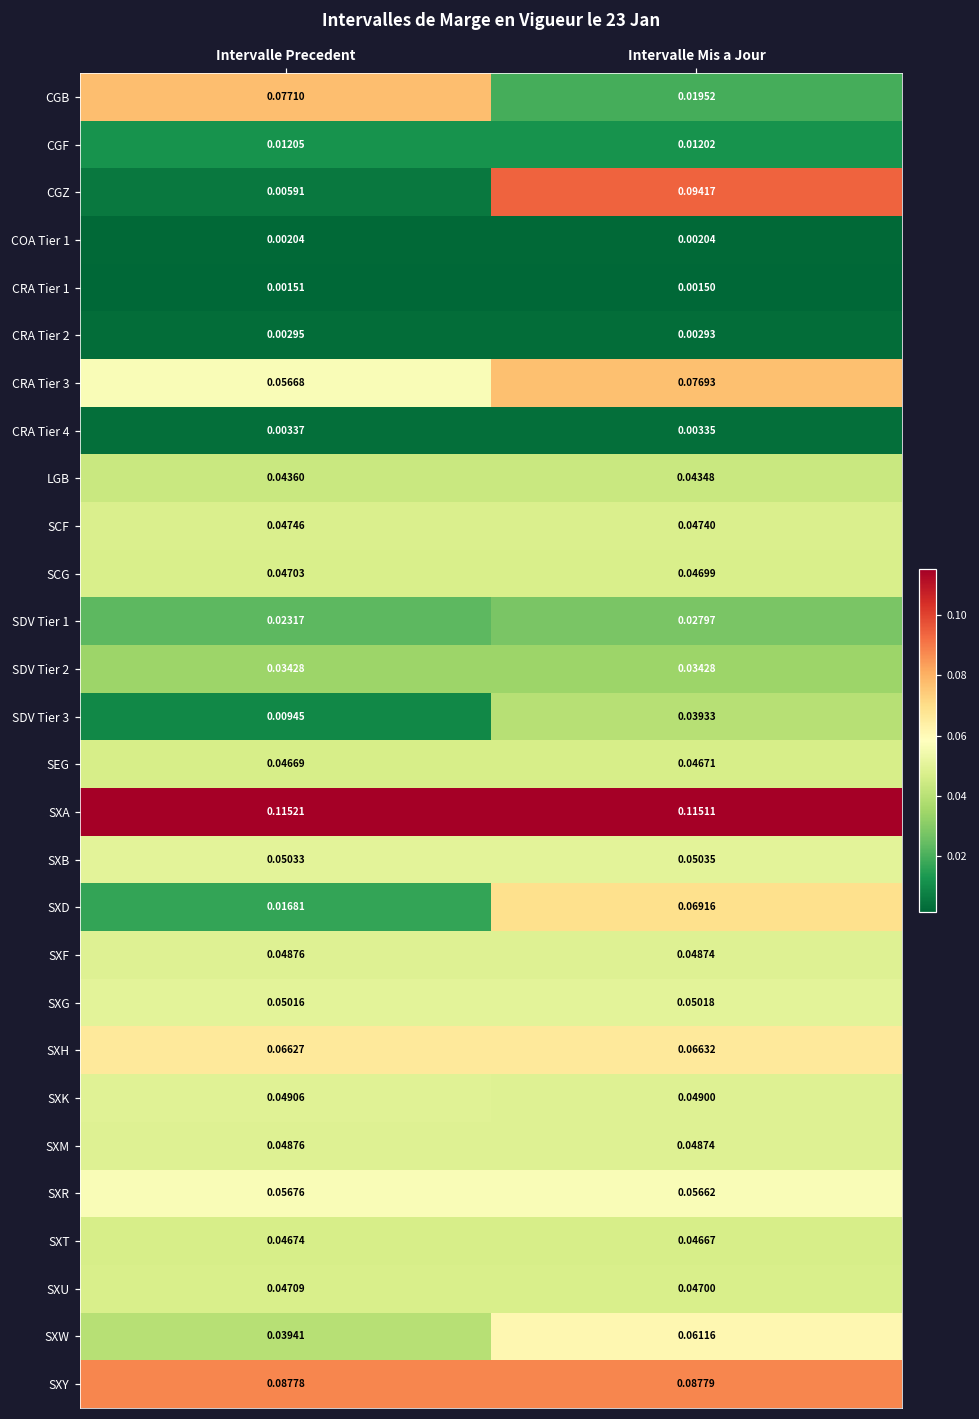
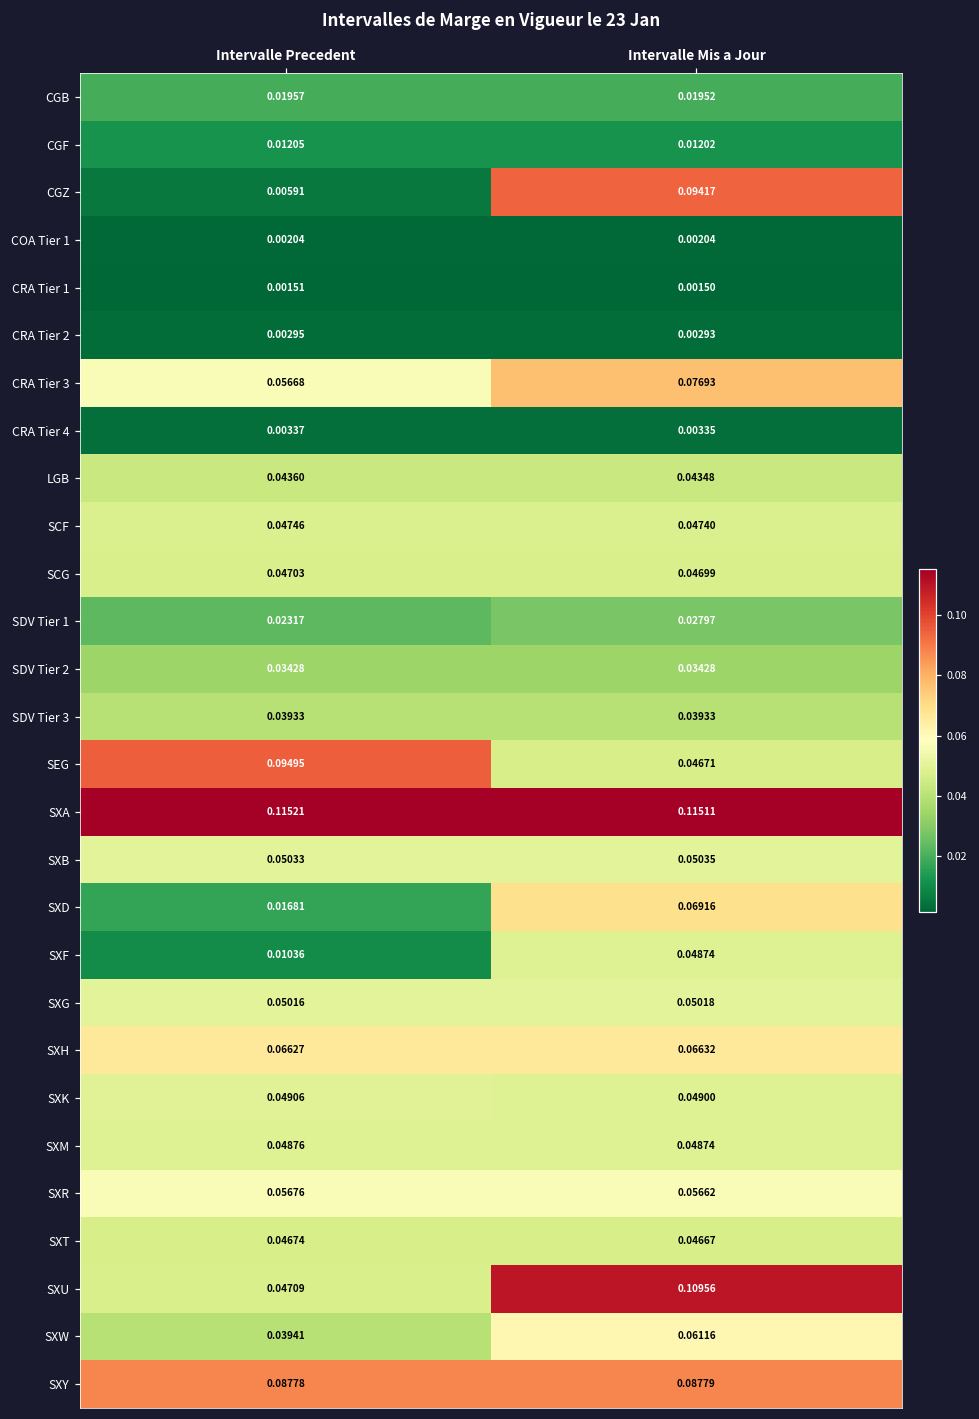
  {
    "CGB": {
-     "Intervalle Precedent": 0.07710,
+     "Intervalle Precedent": 0.01957,
      "Intervalle Mis a Jour": 0.01952
    },
    "CGF": {
      "Intervalle Precedent": 0.01205,
      "Intervalle Mis a Jour": 0.01202
    },
    "CGZ": {
      "Intervalle Precedent": 0.00591,
      "Intervalle Mis a Jour": 0.09417
    },
    "COA Tier 1": {
      "Intervalle Precedent": 0.00204,
      "Intervalle Mis a Jour": 0.00204
    },
    "CRA Tier 1": {
      "Intervalle Precedent": 0.00151,
      "Intervalle Mis a Jour": 0.00150
    },
    "CRA Tier 2": {
      "Intervalle Precedent": 0.00295,
      "Intervalle Mis a Jour": 0.00293
    },
    "CRA Tier 3": {
      "Intervalle Precedent": 0.05668,
      "Intervalle Mis a Jour": 0.07693
    },
    "CRA Tier 4": {
      "Intervalle Precedent": 0.00337,
      "Intervalle Mis a Jour": 0.00335
    },
    "LGB": {
      "Intervalle Precedent": 0.04360,
      "Intervalle Mis a Jour": 0.04348
    },
    "SCF": {
      "Intervalle Precedent": 0.04746,
      "Intervalle Mis a Jour": 0.04740
    },
    "SCG": {
      "Intervalle Precedent": 0.04703,
      "Intervalle Mis a Jour": 0.04699
    },
    "SDV Tier 1": {
      "Intervalle Precedent": 0.02317,
      "Intervalle Mis a Jour": 0.02797
    },
    "SDV Tier 2": {
      "Intervalle Precedent": 0.03428,
      "Intervalle Mis a Jour": 0.03428
    },
    "SDV Tier 3": {
-     "Intervalle Precedent": 0.00945,
+     "Intervalle Precedent": 0.03933,
      "Intervalle Mis a Jour": 0.03933
    },
    "SEG": {
-     "Intervalle Precedent": 0.04669,
+     "Intervalle Precedent": 0.09495,
      "Intervalle Mis a Jour": 0.04671
    },
    "SXA": {
      "Intervalle Precedent": 0.11521,
      "Intervalle Mis a Jour": 0.11511
    },
    "SXB": {
      "Intervalle Precedent": 0.05033,
      "Intervalle Mis a Jour": 0.05035
    },
    "SXD": {
      "Intervalle Precedent": 0.01681,
      "Intervalle Mis a Jour": 0.06916
    },
    "SXF": {
-     "Intervalle Precedent": 0.04876,
+     "Intervalle Precedent": 0.01036,
      "Intervalle Mis a Jour": 0.04874
    },
    "SXG": {
      "Intervalle Precedent": 0.05016,
      "Intervalle Mis a Jour": 0.05018
    },
    "SXH": {
      "Intervalle Precedent": 0.06627,
      "Intervalle Mis a Jour": 0.06632
    },
    "SXK": {
      "Intervalle Precedent": 0.04906,
      "Intervalle Mis a Jour": 0.04900
    },
    "SXM": {
      "Intervalle Precedent": 0.04876,
      "Intervalle Mis a Jour": 0.04874
    },
    "SXR": {
      "Intervalle Precedent": 0.05676,
      "Intervalle Mis a Jour": 0.05662
    },
    "SXT": {
      "Intervalle Precedent": 0.04674,
      "Intervalle Mis a Jour": 0.04667
    },
    "SXU": {
      "Intervalle Precedent": 0.04709,
-     "Intervalle Mis a Jour": 0.04700
+     "Intervalle Mis a Jour": 0.10956
    },
    "SXW": {
      "Intervalle Precedent": 0.03941,
      "Intervalle Mis a Jour": 0.06116
    },
    "SXY": {
      "Intervalle Precedent": 0.08778,
      "Intervalle Mis a Jour": 0.08779
    }
  }
